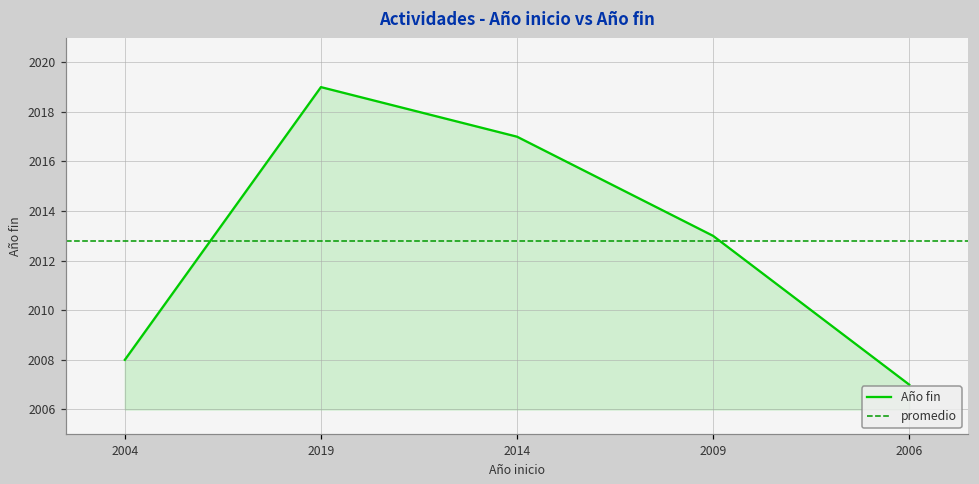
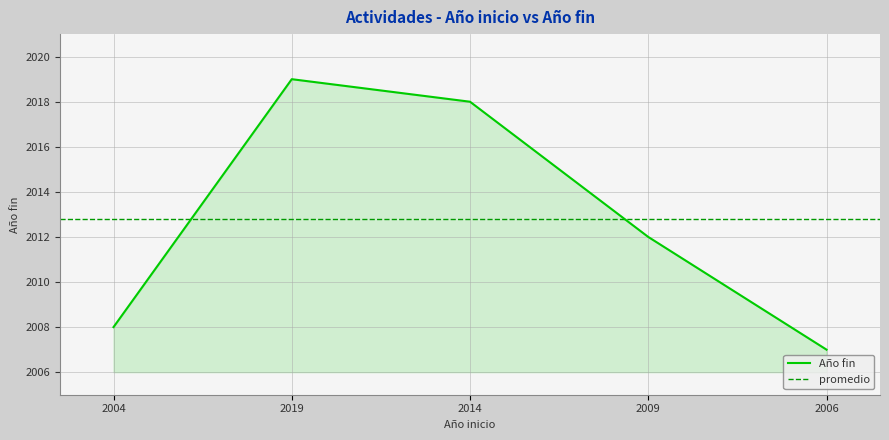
  {
    "2004": 2008,
    "2019": 2019,
-   "2014": 2017,
-   "2009": 2013,
+   "2014": 2018,
+   "2009": 2012,
    "2006": 2007
  }
